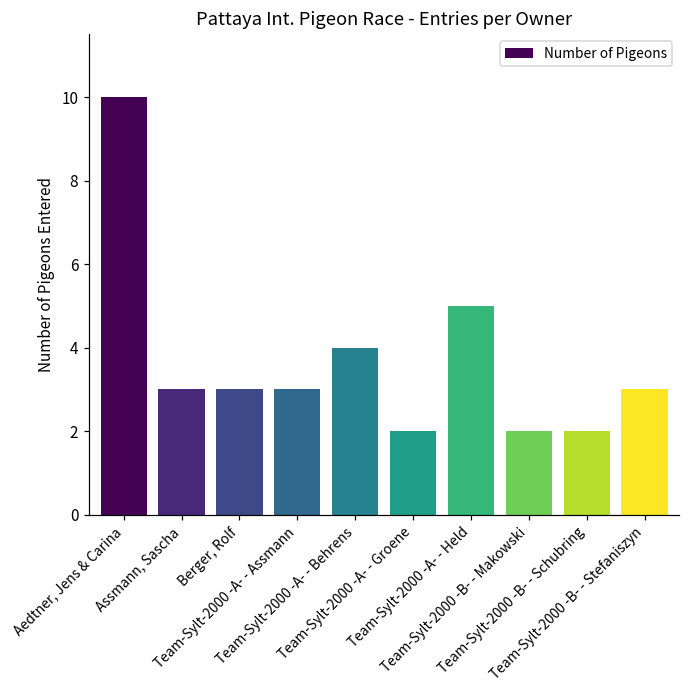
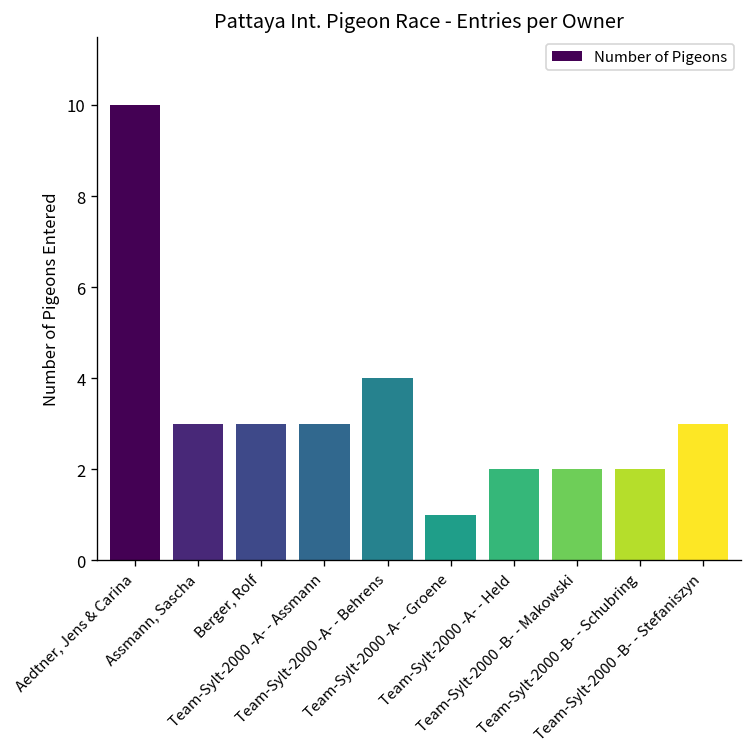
  {
    "Aedtner, Jens & Carina": 10,
    "Assmann, Sascha": 3,
    "Berger, Rolf": 3,
    "Team-Sylt-2000 -A- - Assmann": 3,
    "Team-Sylt-2000 -A- - Behrens": 4,
-   "Team-Sylt-2000 -A- - Groene": 2,
-   "Team-Sylt-2000 -A- - Held": 5,
+   "Team-Sylt-2000 -A- - Groene": 1,
+   "Team-Sylt-2000 -A- - Held": 2,
    "Team-Sylt-2000 -B- - Makowski": 2,
    "Team-Sylt-2000 -B- - Schubring": 2,
    "Team-Sylt-2000 -B- - Stefaniszyn": 3
  }
